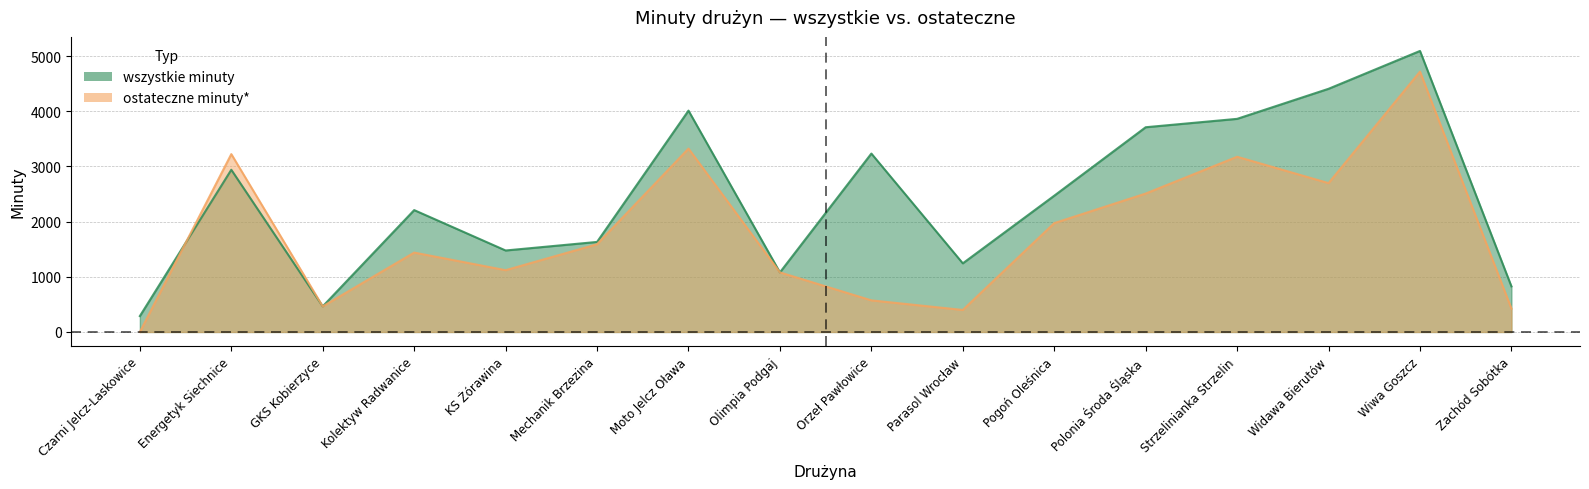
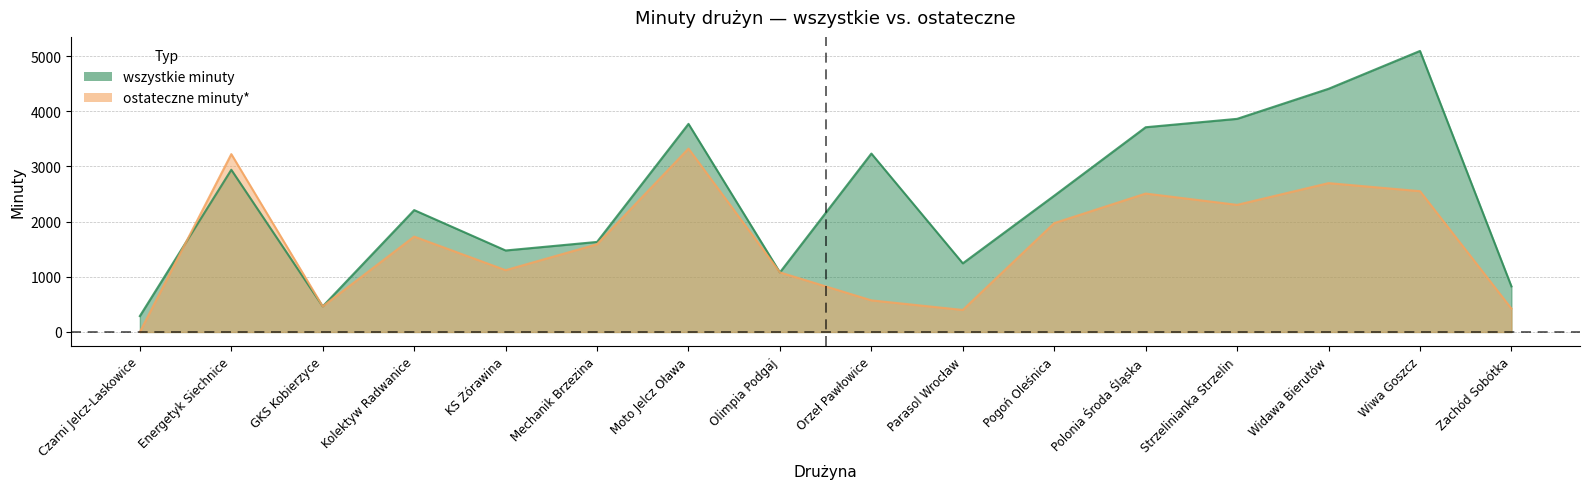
  {
    "wszystkie minuty": {
      "Czarni Jelcz-Laskowice": 300,
      "Energetyk Siechnice": 2900,
      "Kolektyw Radwanice": 2200,
      "KS Żórawina": 1500,
-     "Moto Jelcz Oława": 4000,
+     "Moto Jelcz Oława": 3800,
      "Orzeł Pawłowice": 3200,
      "Parasol Wrocław": 1200,
      "Pogoń Oleśnica": 2500,
      "Polonia Środa Śląska": 3700,
      "Strzelinianka Strzelin": 3900,
      "Widawa Bierutów": 4400,
      "Wiwa Goszcz": 5100,
      "Zachód Sobótka": 800
    },
    "ostateczne minuty*": {
      "Czarni Jelcz-Laskowice": 0,
      "Energetyk Siechnice": 3200,
-     "Kolektyw Radwanice": 1400,
+     "Kolektyw Radwanice": 1700,
      "KS Żórawina": 1100,
      "Moto Jelcz Oława": 3300,
      "Orzeł Pawłowice": 600,
      "Parasol Wrocław": 400,
      "Pogoń Oleśnica": 2000,
      "Polonia Środa Śląska": 2500,
-     "Strzelinianka Strzelin": 3200,
+     "Strzelinianka Strzelin": 2300,
      "Widawa Bierutów": 2700,
-     "Wiwa Goszcz": 4700,
+     "Wiwa Goszcz": 2600,
      "Zachód Sobótka": 400
    }
  }
